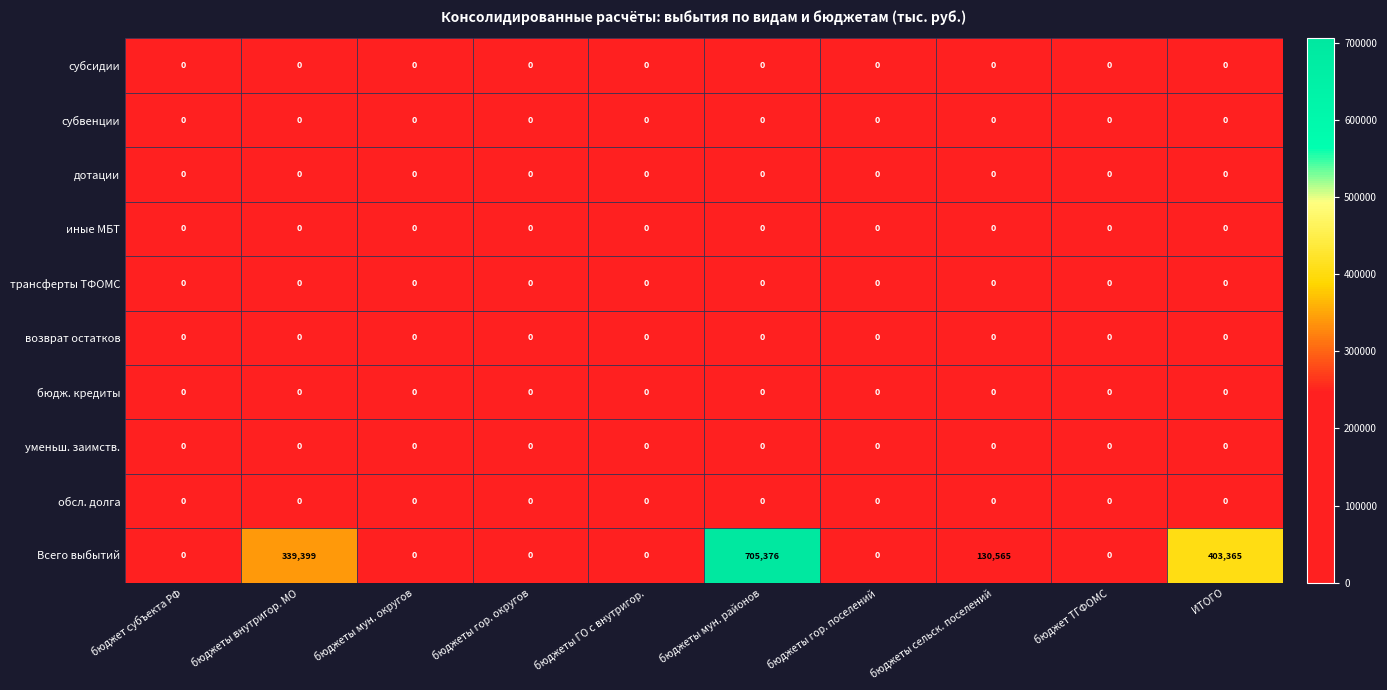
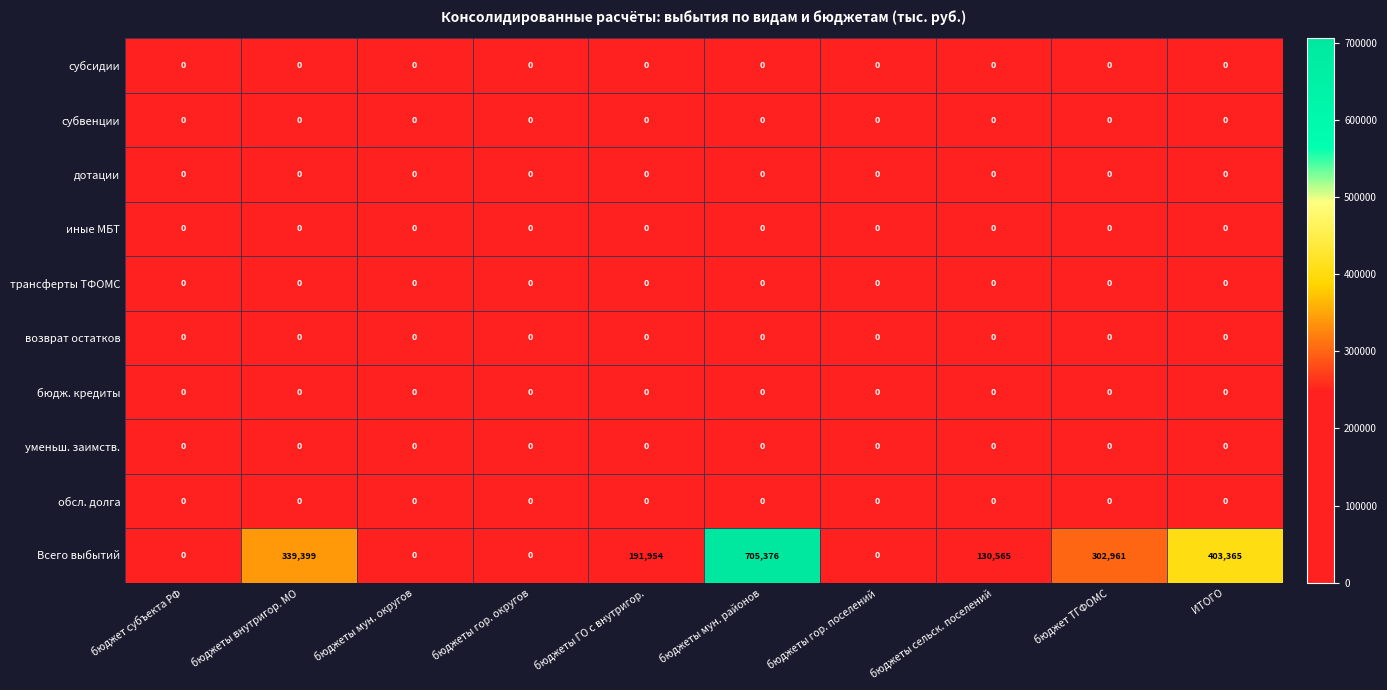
  {
    "субсидии": {
      "бюджет субъекта РФ": "0",
      "бюджеты внутригор. МО": "0",
      "бюджеты мун. округов": "0",
      "бюджеты гор. округов": "0",
      "бюджеты ГО с внутригор.": "0",
      "бюджеты мун. районов": "0",
      "бюджеты гор. поселений": "0",
      "бюджеты сельск. поселений": "0",
      "бюджет ТГФОМС": "0",
      "ИТОГО": "0"
    },
    "субвенции": {
      "бюджет субъекта РФ": "0",
      "бюджеты внутригор. МО": "0",
      "бюджеты мун. округов": "0",
      "бюджеты гор. округов": "0",
      "бюджеты ГО с внутригор.": "0",
      "бюджеты мун. районов": "0",
      "бюджеты гор. поселений": "0",
      "бюджеты сельск. поселений": "0",
      "бюджет ТГФОМС": "0",
      "ИТОГО": "0"
    },
    "дотации": {
      "бюджет субъекта РФ": "0",
      "бюджеты внутригор. МО": "0",
      "бюджеты мун. округов": "0",
      "бюджеты гор. округов": "0",
      "бюджеты ГО с внутригор.": "0",
      "бюджеты мун. районов": "0",
      "бюджеты гор. поселений": "0",
      "бюджеты сельск. поселений": "0",
      "бюджет ТГФОМС": "0",
      "ИТОГО": "0"
    },
    "иные МБТ": {
      "бюджет субъекта РФ": "0",
      "бюджеты внутригор. МО": "0",
      "бюджеты мун. округов": "0",
      "бюджеты гор. округов": "0",
      "бюджеты ГО с внутригор.": "0",
      "бюджеты мун. районов": "0",
      "бюджеты гор. поселений": "0",
      "бюджеты сельск. поселений": "0",
      "бюджет ТГФОМС": "0",
      "ИТОГО": "0"
    },
    "трансферты ТФОМС": {
      "бюджет субъекта РФ": "0",
      "бюджеты внутригор. МО": "0",
      "бюджеты мун. округов": "0",
      "бюджеты гор. округов": "0",
      "бюджеты ГО с внутригор.": "0",
      "бюджеты мун. районов": "0",
      "бюджеты гор. поселений": "0",
      "бюджеты сельск. поселений": "0",
      "бюджет ТГФОМС": "0",
      "ИТОГО": "0"
    },
    "возврат остатков": {
      "бюджет субъекта РФ": "0",
      "бюджеты внутригор. МО": "0",
      "бюджеты мун. округов": "0",
      "бюджеты гор. округов": "0",
      "бюджеты ГО с внутригор.": "0",
      "бюджеты мун. районов": "0",
      "бюджеты гор. поселений": "0",
      "бюджеты сельск. поселений": "0",
      "бюджет ТГФОМС": "0",
      "ИТОГО": "0"
    },
    "бюдж. кредиты": {
      "бюджет субъекта РФ": "0",
      "бюджеты внутригор. МО": "0",
      "бюджеты мун. округов": "0",
      "бюджеты гор. округов": "0",
      "бюджеты ГО с внутригор.": "0",
      "бюджеты мун. районов": "0",
      "бюджеты гор. поселений": "0",
      "бюджеты сельск. поселений": "0",
      "бюджет ТГФОМС": "0",
      "ИТОГО": "0"
    },
    "уменьш. заимств.": {
      "бюджет субъекта РФ": "0",
      "бюджеты внутригор. МО": "0",
      "бюджеты мун. округов": "0",
      "бюджеты гор. округов": "0",
      "бюджеты ГО с внутригор.": "0",
      "бюджеты мун. районов": "0",
      "бюджеты гор. поселений": "0",
      "бюджеты сельск. поселений": "0",
      "бюджет ТГФОМС": "0",
      "ИТОГО": "0"
    },
    "обсл. долга": {
      "бюджет субъекта РФ": "0",
      "бюджеты внутригор. МО": "0",
      "бюджеты мун. округов": "0",
      "бюджеты гор. округов": "0",
      "бюджеты ГО с внутригор.": "0",
      "бюджеты мун. районов": "0",
      "бюджеты гор. поселений": "0",
      "бюджеты сельск. поселений": "0",
      "бюджет ТГФОМС": "0",
      "ИТОГО": "0"
    },
    "Всего выбытий": {
      "бюджет субъекта РФ": "0",
      "бюджеты внутригор. МО": "339,399",
      "бюджеты мун. округов": "0",
      "бюджеты гор. округов": "0",
-     "бюджеты ГО с внутригор.": "0",
+     "бюджеты ГО с внутригор.": "191,954",
      "бюджеты мун. районов": "705,376",
      "бюджеты гор. поселений": "0",
      "бюджеты сельск. поселений": "130,565",
-     "бюджет ТГФОМС": "0",
+     "бюджет ТГФОМС": "302,961",
      "ИТОГО": "403,365"
    }
  }
